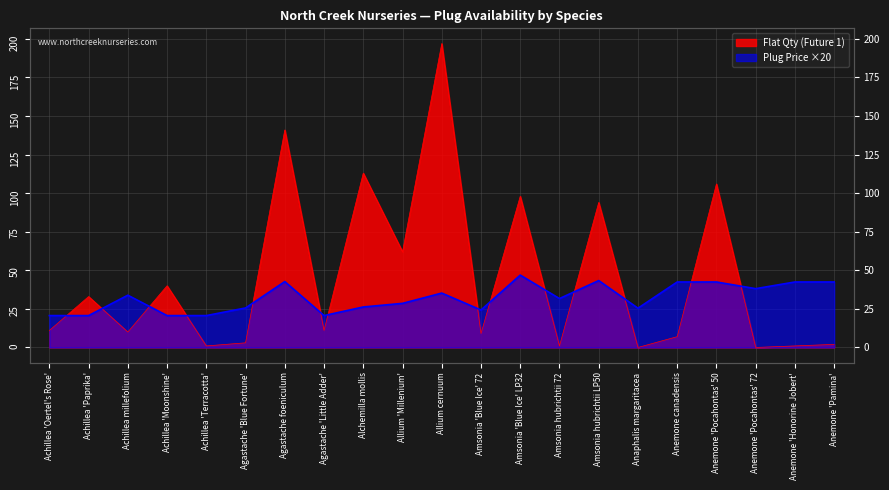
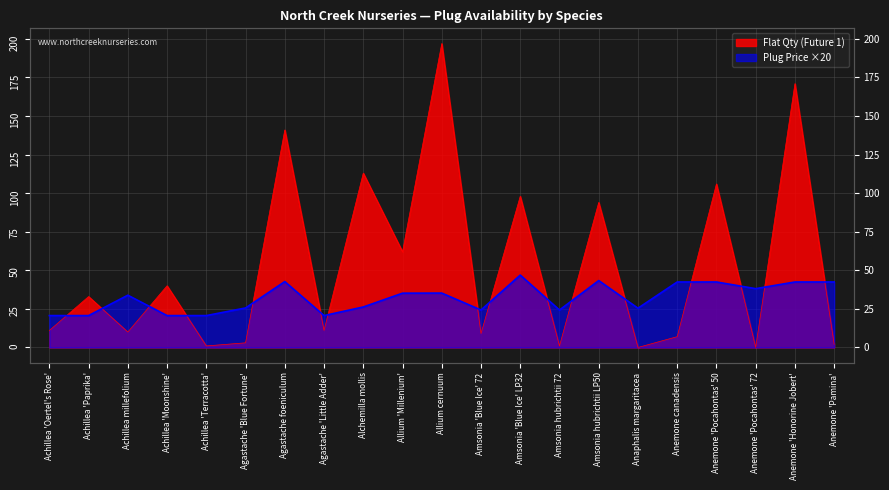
  {
    "Flat Qty (Future 1)": {
      "Achillea 'Oertel's Rose'": 11,
      "Achillea 'Paprika'": 33,
      "Achillea millefolium": 10,
      "Achillea 'Moonshine'": 40,
      "Achillea 'Terracotta'": 1,
      "Agastache 'Blue Fortune'": 3,
      "Agastache foeniculum": 141,
      "Agastache 'Little Adder'": 11,
      "Alchemilla mollis": 113,
      "Allium 'Millenium'": 62,
      "Allium cernuum": 197,
      "Amsonia 'Blue Ice' 72": 9,
      "Amsonia 'Blue Ice' LP32": 98,
      "Amsonia hubrichtii 72": 1,
      "Amsonia hubrichtii LP50": 94,
      "Anaphalis margaritacea": 0,
      "Anemone canadensis": 7,
      "Anemone 'Pocahontas' 50": 106,
      "Anemone 'Pocahontas' 72": 0,
-     "Anemone 'Honorine Jobert'": 1,
+     "Anemone 'Honorine Jobert'": 171,
      "Anemone 'Pamina'": 2
    },
    "Plug Price ×20": {
      "Achillea 'Oertel's Rose'": 21,
      "Achillea 'Paprika'": 21,
      "Achillea millefolium": 34,
      "Achillea 'Moonshine'": 21,
      "Achillea 'Terracotta'": 21,
      "Agastache 'Blue Fortune'": 26,
      "Agastache foeniculum": 43,
      "Agastache 'Little Adder'": 21,
      "Alchemilla mollis": 26,
-     "Allium 'Millenium'": 29,
+     "Allium 'Millenium'": 35,
      "Allium cernuum": 35,
      "Amsonia 'Blue Ice' 72": 24,
      "Amsonia 'Blue Ice' LP32": 47,
-     "Amsonia hubrichtii 72": 32,
+     "Amsonia hubrichtii 72": 24,
      "Amsonia hubrichtii LP50": 43,
      "Anaphalis margaritacea": 25,
      "Anemone canadensis": 42,
      "Anemone 'Pocahontas' 50": 42,
      "Anemone 'Pocahontas' 72": 38,
      "Anemone 'Honorine Jobert'": 42,
      "Anemone 'Pamina'": 42
    }
  }
